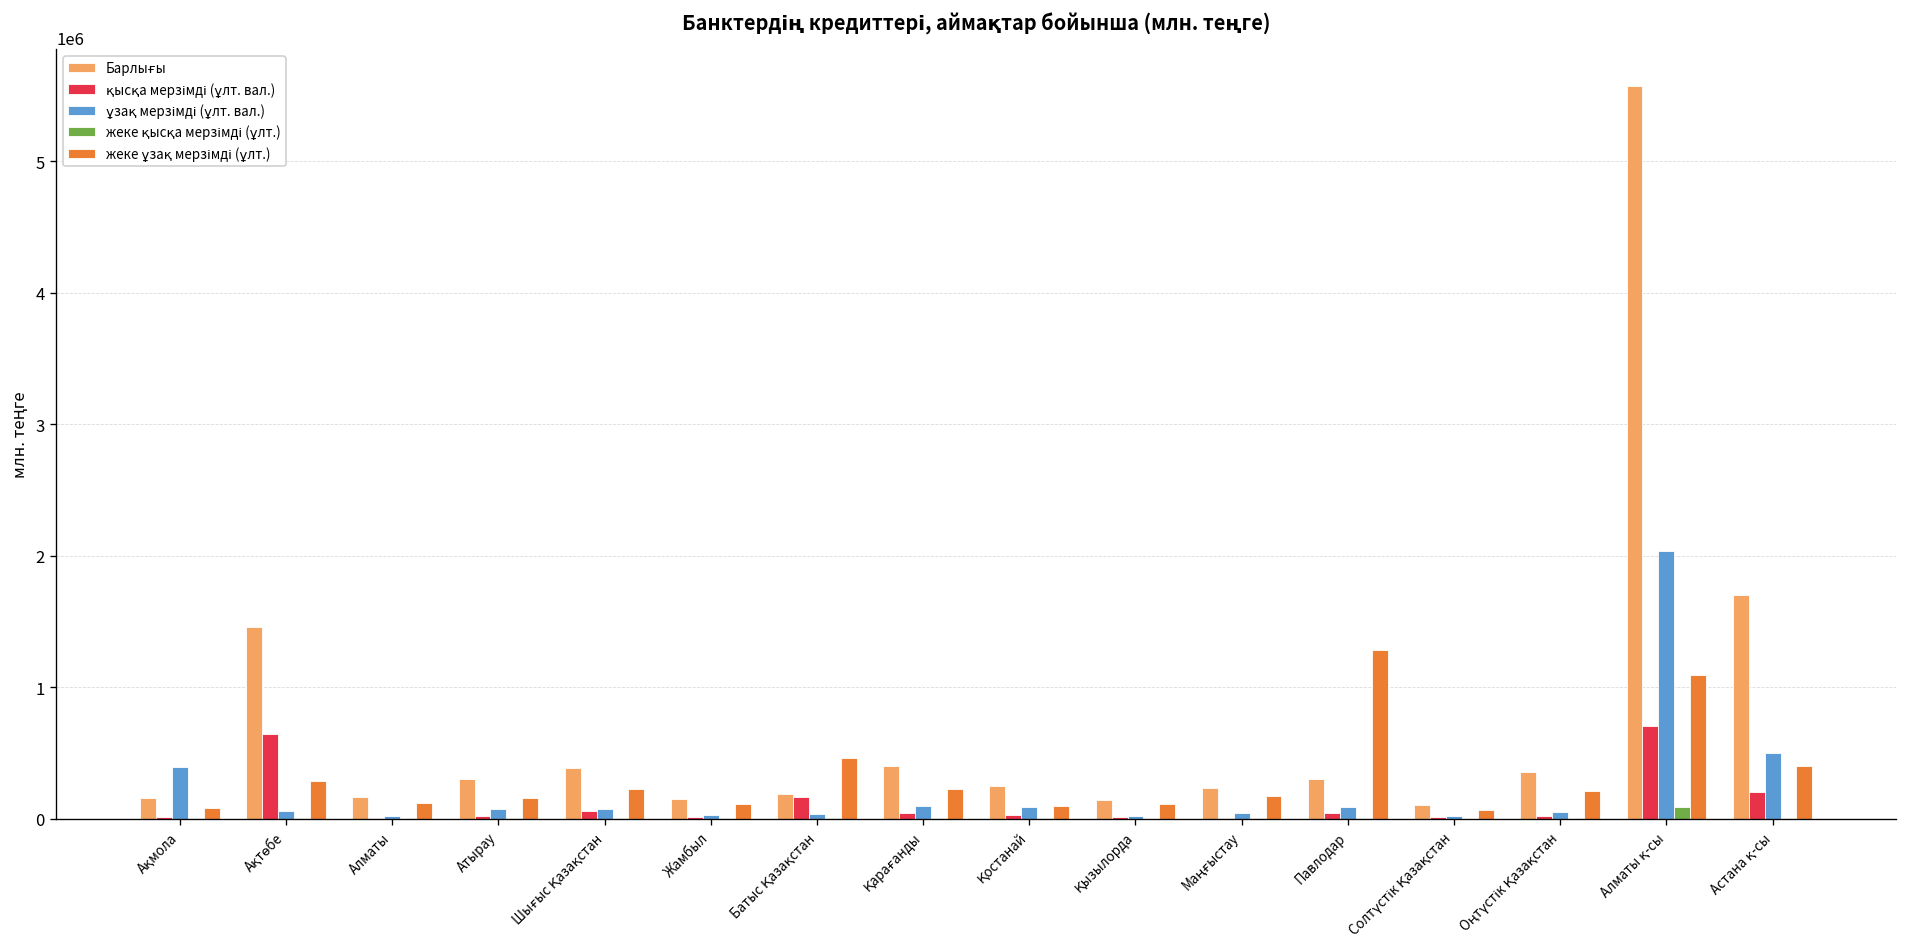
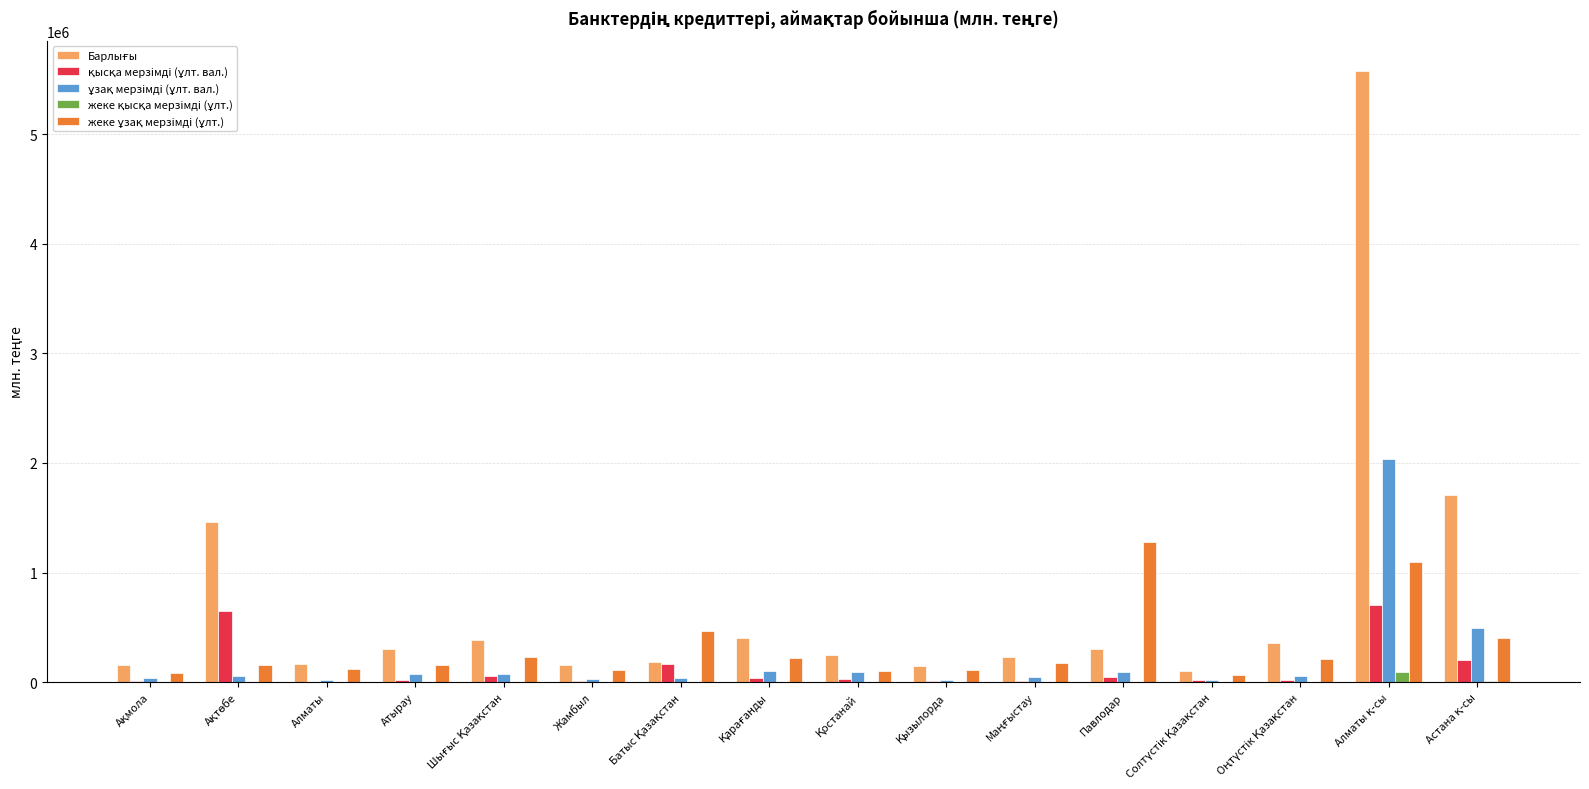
  {
    "Барлығы": {
      "Ақмола": 160000,
      "Ақтөбе": 1460000,
      "Алматы": 160000,
      "Атырау": 310000,
      "Шығыс Қазақстан": 380000,
      "Жамбыл": 150000,
      "Батыс Қазақстан": 180000,
      "Қарағанды": 400000,
      "Қостанай": 250000,
      "Қызылорда": 140000,
      "Маңғыстау": 230000,
      "Павлодар": 300000,
      "Солтүстік Қазақстан": 110000,
      "Оңтүстік Қазақстан": 360000,
      "Алматы қ-сы": 5570000,
      "Астана қ-сы": 1700000
    },
    "қысқа мерзімді (ұлт. вал.)": {
      "Ақтөбе": 650000,
      "Шығыс Қазақстан": 60000,
      "Батыс Қазақстан": 170000,
      "Қарағанды": 40000,
      "Қостанай": 30000,
      "Павлодар": 50000,
      "Оңтүстік Қазақстан": 20000,
      "Алматы қ-сы": 710000,
      "Астана қ-сы": 200000
    },
    "ұзақ мерзімді (ұлт. вал.)": {
-     "Ақмола": 390000,
+     "Ақмола": 40000,
      "Ақтөбе": 60000,
      "Атырау": 70000,
      "Шығыс Қазақстан": 70000,
      "Жамбыл": 30000,
      "Батыс Қазақстан": 40000,
      "Қарағанды": 100000,
      "Қостанай": 90000,
      "Маңғыстау": 40000,
      "Павлодар": 90000,
      "Оңтүстік Қазақстан": 50000,
      "Алматы қ-сы": 2040000,
      "Астана қ-сы": 500000
    },
    "жеке қысқа мерзімді (ұлт.)": {
      "Алматы қ-сы": 90000
    },
    "жеке ұзақ мерзімді (ұлт.)": {
      "Ақмола": 80000,
-     "Ақтөбе": 290000,
+     "Ақтөбе": 160000,
      "Алматы": 120000,
      "Атырау": 160000,
      "Шығыс Қазақстан": 230000,
      "Жамбыл": 110000,
      "Батыс Қазақстан": 460000,
      "Қарағанды": 220000,
      "Қостанай": 100000,
      "Қызылорда": 110000,
      "Маңғыстау": 170000,
      "Павлодар": 1280000,
      "Солтүстік Қазақстан": 60000,
      "Оңтүстік Қазақстан": 210000,
      "Алматы қ-сы": 1090000,
      "Астана қ-сы": 400000
    }
  }
